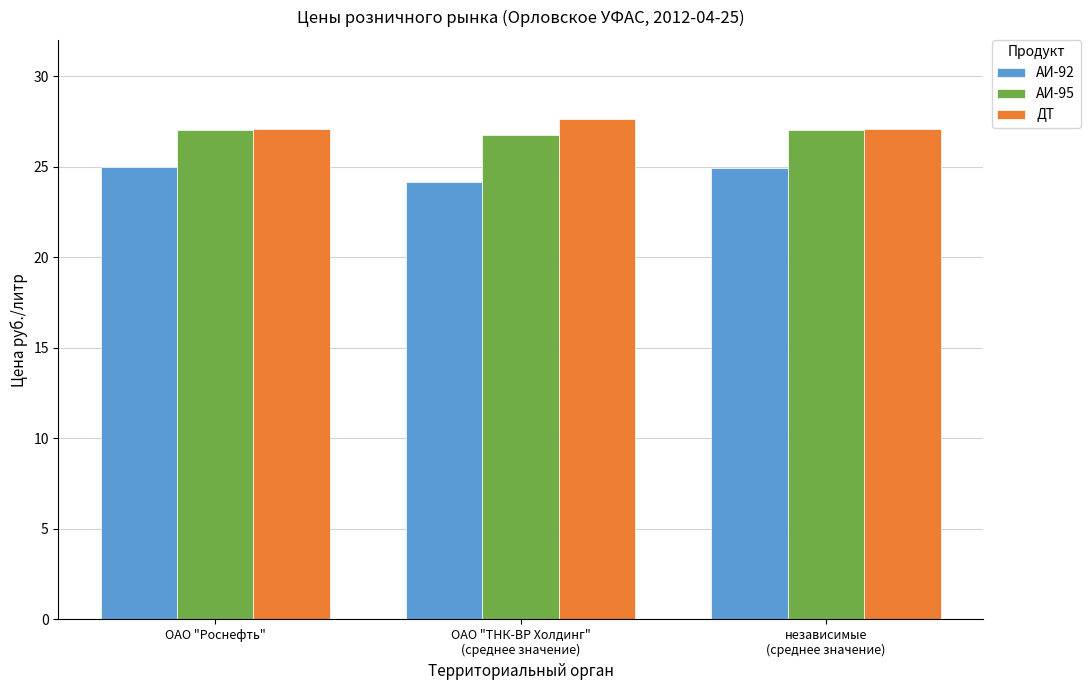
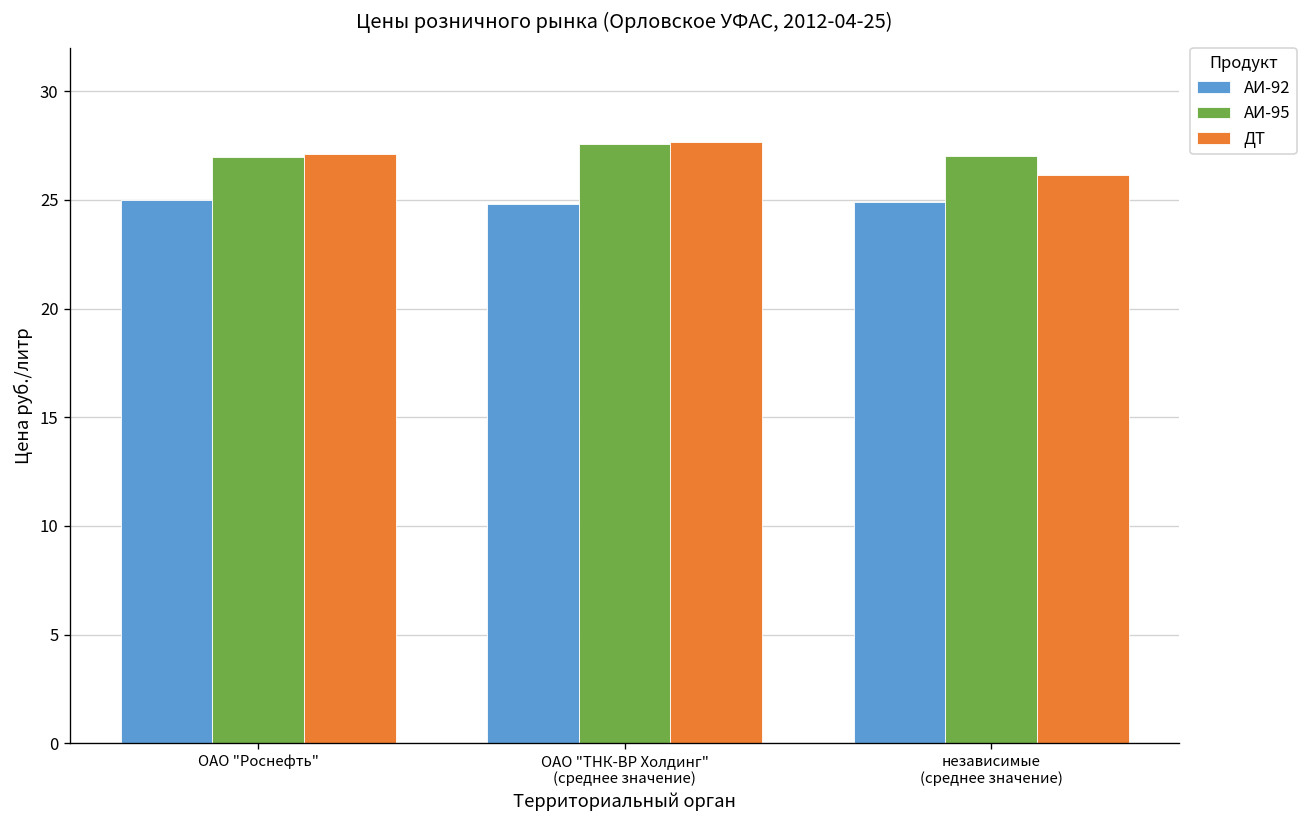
  {
    "АИ-92": {
      "ОАО \"Роснефть\"": 25.0,
-     "ОАО \"ТНК-ВР Холдинг\" (среднее значение)": 24.1,
+     "ОАО \"ТНК-ВР Холдинг\" (среднее значение)": 24.8,
      "независимые (среднее значение)": 24.9
    },
    "АИ-95": {
      "ОАО \"Роснефть\"": 27.0,
-     "ОАО \"ТНК-ВР Холдинг\" (среднее значение)": 26.7,
+     "ОАО \"ТНК-ВР Холдинг\" (среднее значение)": 27.6,
      "независимые (среднее значение)": 27.0
    },
    "ДТ": {
      "ОАО \"Роснефть\"": 27.1,
      "ОАО \"ТНК-ВР Холдинг\" (среднее значение)": 27.7,
-     "независимые (среднее значение)": 27.1
+     "независимые (среднее значение)": 26.2
    }
  }
